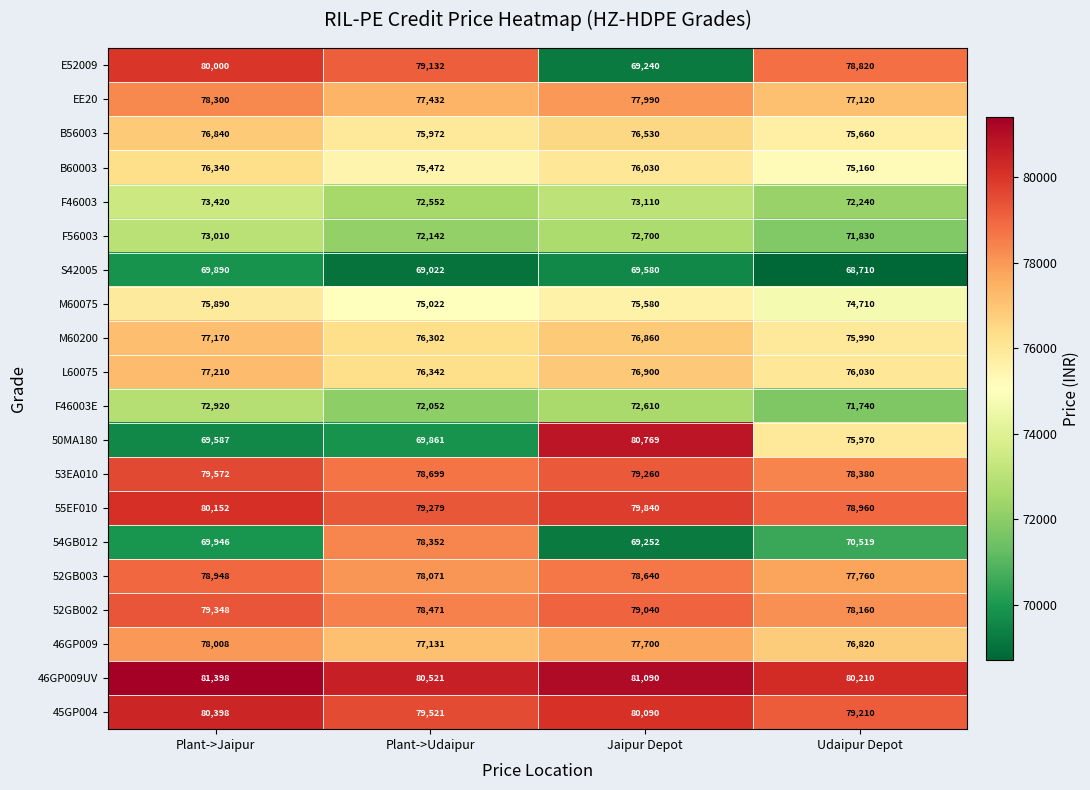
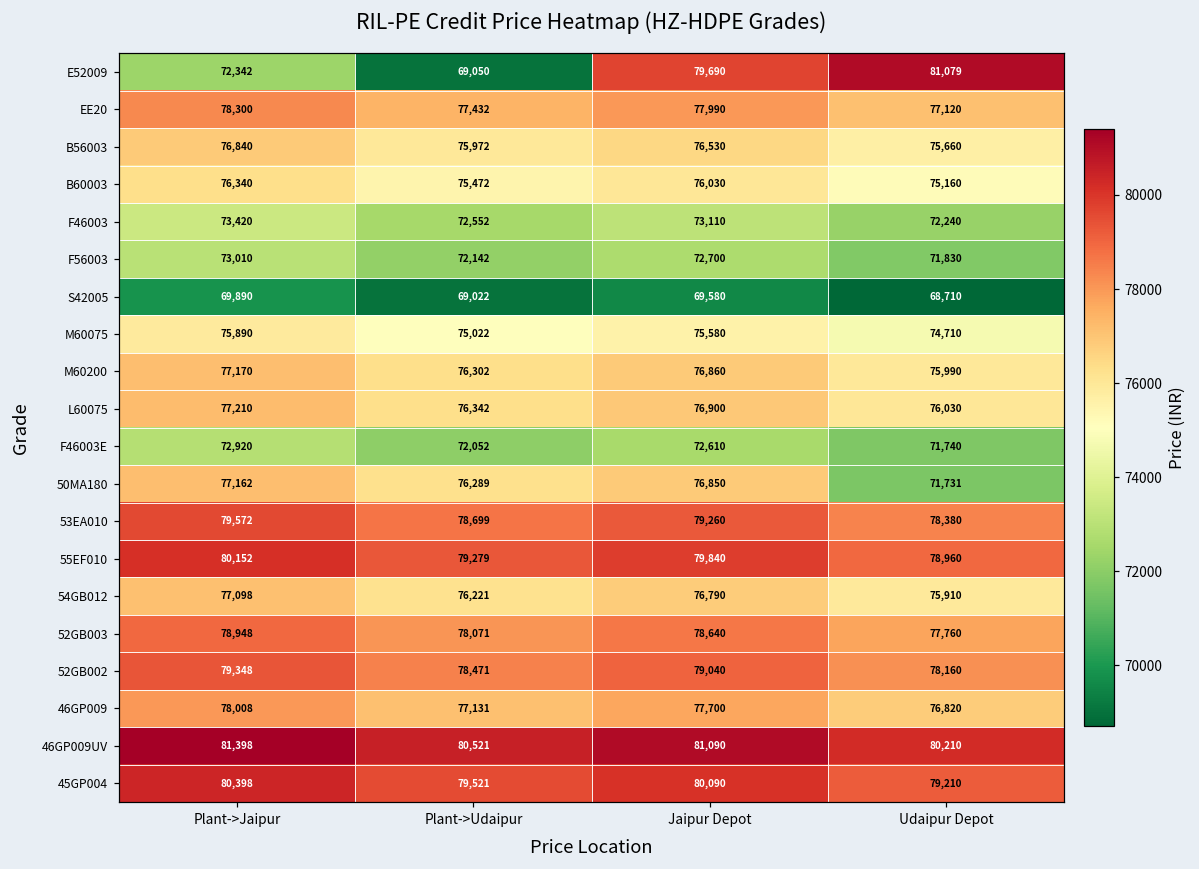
  {
    "E52009": {
-     "Plant->Jaipur": "80,000",
-     "Plant->Udaipur": "79,132",
-     "Jaipur Depot": "69,240",
-     "Udaipur Depot": "78,820"
+     "Plant->Jaipur": "72,342",
+     "Plant->Udaipur": "69,050",
+     "Jaipur Depot": "79,690",
+     "Udaipur Depot": "81,079"
    },
    "EE20": {
      "Plant->Jaipur": "78,300",
      "Plant->Udaipur": "77,432",
      "Jaipur Depot": "77,990",
      "Udaipur Depot": "77,120"
    },
    "B56003": {
      "Plant->Jaipur": "76,840",
      "Plant->Udaipur": "75,972",
      "Jaipur Depot": "76,530",
      "Udaipur Depot": "75,660"
    },
    "B60003": {
      "Plant->Jaipur": "76,340",
      "Plant->Udaipur": "75,472",
      "Jaipur Depot": "76,030",
      "Udaipur Depot": "75,160"
    },
    "F46003": {
      "Plant->Jaipur": "73,420",
      "Plant->Udaipur": "72,552",
      "Jaipur Depot": "73,110",
      "Udaipur Depot": "72,240"
    },
    "F56003": {
      "Plant->Jaipur": "73,010",
      "Plant->Udaipur": "72,142",
      "Jaipur Depot": "72,700",
      "Udaipur Depot": "71,830"
    },
    "S42005": {
      "Plant->Jaipur": "69,890",
      "Plant->Udaipur": "69,022",
      "Jaipur Depot": "69,580",
      "Udaipur Depot": "68,710"
    },
    "M60075": {
      "Plant->Jaipur": "75,890",
      "Plant->Udaipur": "75,022",
      "Jaipur Depot": "75,580",
      "Udaipur Depot": "74,710"
    },
    "M60200": {
      "Plant->Jaipur": "77,170",
      "Plant->Udaipur": "76,302",
      "Jaipur Depot": "76,860",
      "Udaipur Depot": "75,990"
    },
    "L60075": {
      "Plant->Jaipur": "77,210",
      "Plant->Udaipur": "76,342",
      "Jaipur Depot": "76,900",
      "Udaipur Depot": "76,030"
    },
    "F46003E": {
      "Plant->Jaipur": "72,920",
      "Plant->Udaipur": "72,052",
      "Jaipur Depot": "72,610",
      "Udaipur Depot": "71,740"
    },
    "50MA180": {
-     "Plant->Jaipur": "69,587",
-     "Plant->Udaipur": "69,861",
-     "Jaipur Depot": "80,769",
-     "Udaipur Depot": "75,970"
+     "Plant->Jaipur": "77,162",
+     "Plant->Udaipur": "76,289",
+     "Jaipur Depot": "76,850",
+     "Udaipur Depot": "71,731"
    },
    "53EA010": {
      "Plant->Jaipur": "79,572",
      "Plant->Udaipur": "78,699",
      "Jaipur Depot": "79,260",
      "Udaipur Depot": "78,380"
    },
    "55EF010": {
      "Plant->Jaipur": "80,152",
      "Plant->Udaipur": "79,279",
      "Jaipur Depot": "79,840",
      "Udaipur Depot": "78,960"
    },
    "54GB012": {
-     "Plant->Jaipur": "69,946",
-     "Plant->Udaipur": "78,352",
-     "Jaipur Depot": "69,252",
-     "Udaipur Depot": "70,519"
+     "Plant->Jaipur": "77,098",
+     "Plant->Udaipur": "76,221",
+     "Jaipur Depot": "76,790",
+     "Udaipur Depot": "75,910"
    },
    "52GB003": {
      "Plant->Jaipur": "78,948",
      "Plant->Udaipur": "78,071",
      "Jaipur Depot": "78,640",
      "Udaipur Depot": "77,760"
    },
    "52GB002": {
      "Plant->Jaipur": "79,348",
      "Plant->Udaipur": "78,471",
      "Jaipur Depot": "79,040",
      "Udaipur Depot": "78,160"
    },
    "46GP009": {
      "Plant->Jaipur": "78,008",
      "Plant->Udaipur": "77,131",
      "Jaipur Depot": "77,700",
      "Udaipur Depot": "76,820"
    },
    "46GP009UV": {
      "Plant->Jaipur": "81,398",
      "Plant->Udaipur": "80,521",
      "Jaipur Depot": "81,090",
      "Udaipur Depot": "80,210"
    },
    "45GP004": {
      "Plant->Jaipur": "80,398",
      "Plant->Udaipur": "79,521",
      "Jaipur Depot": "80,090",
      "Udaipur Depot": "79,210"
    }
  }
